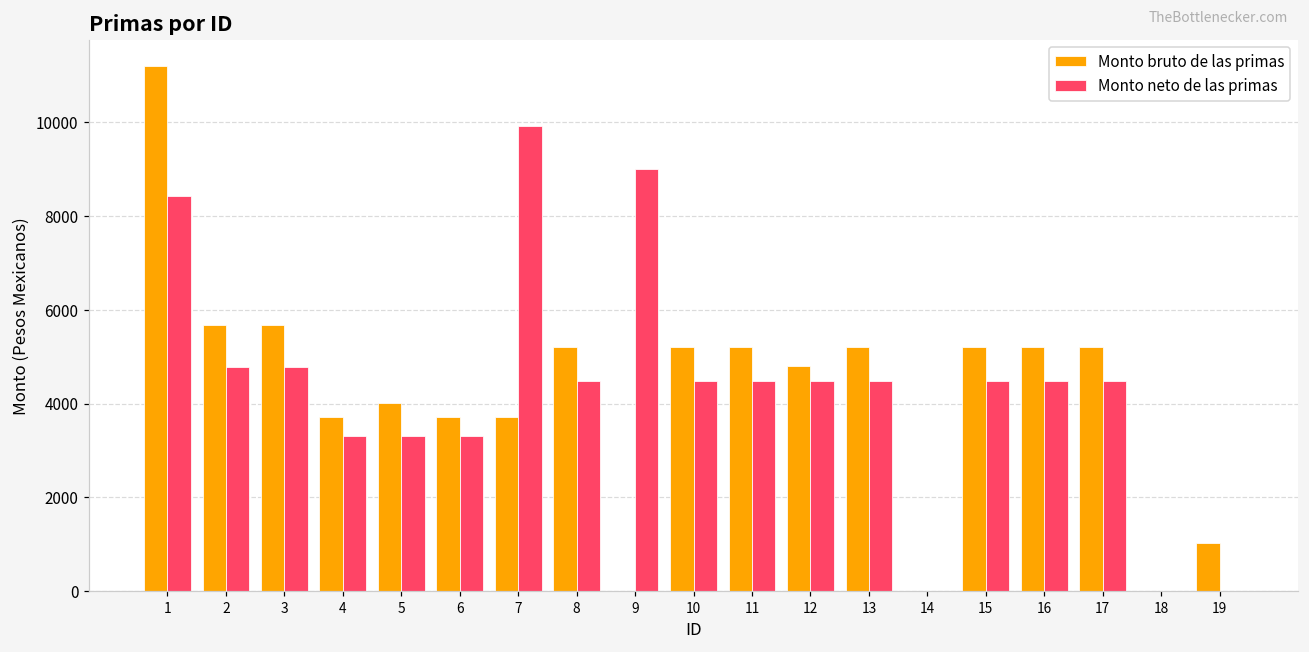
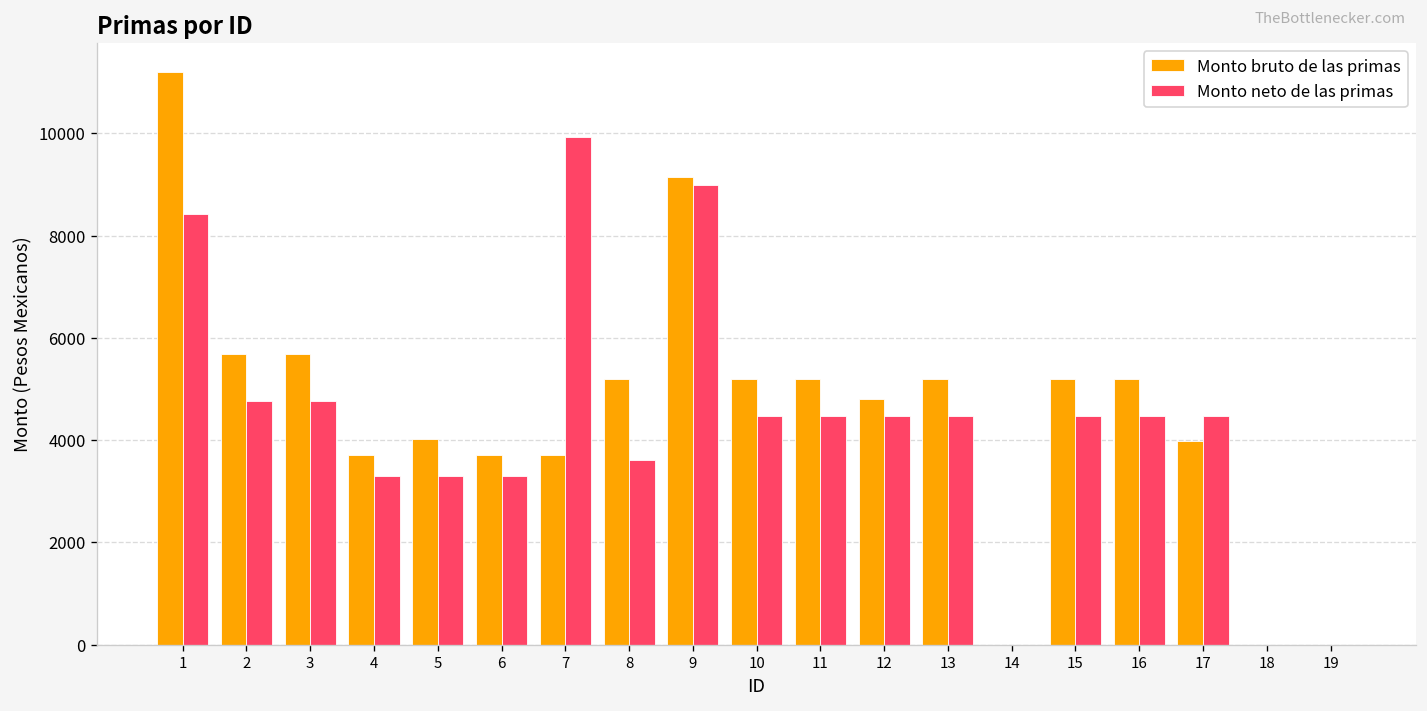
  {
    "Monto bruto de las primas": {
      "1": 11200,
      "2": 5700,
      "3": 5700,
      "4": 3700,
      "5": 4000,
      "6": 3700,
      "7": 3700,
      "8": 5200,
-     "9": 0,
+     "9": 9200,
      "10": 5200,
      "11": 5200,
      "12": 4800,
      "13": 5200,
      "14": 0,
      "15": 5200,
      "16": 5200,
-     "17": 5200,
+     "17": 4000,
      "18": 0,
-     "19": 1000
+     "19": 0
    },
    "Monto neto de las primas": {
      "1": 8400,
      "2": 4800,
      "3": 4800,
      "4": 3300,
      "5": 3300,
      "6": 3300,
      "7": 9900,
-     "8": 4500,
+     "8": 3600,
      "9": 9000,
      "10": 4500,
      "11": 4500,
      "12": 4500,
      "13": 4500,
      "14": 0,
      "15": 4500,
      "16": 4500,
      "17": 4500,
      "18": 0,
      "19": 0
    }
  }
